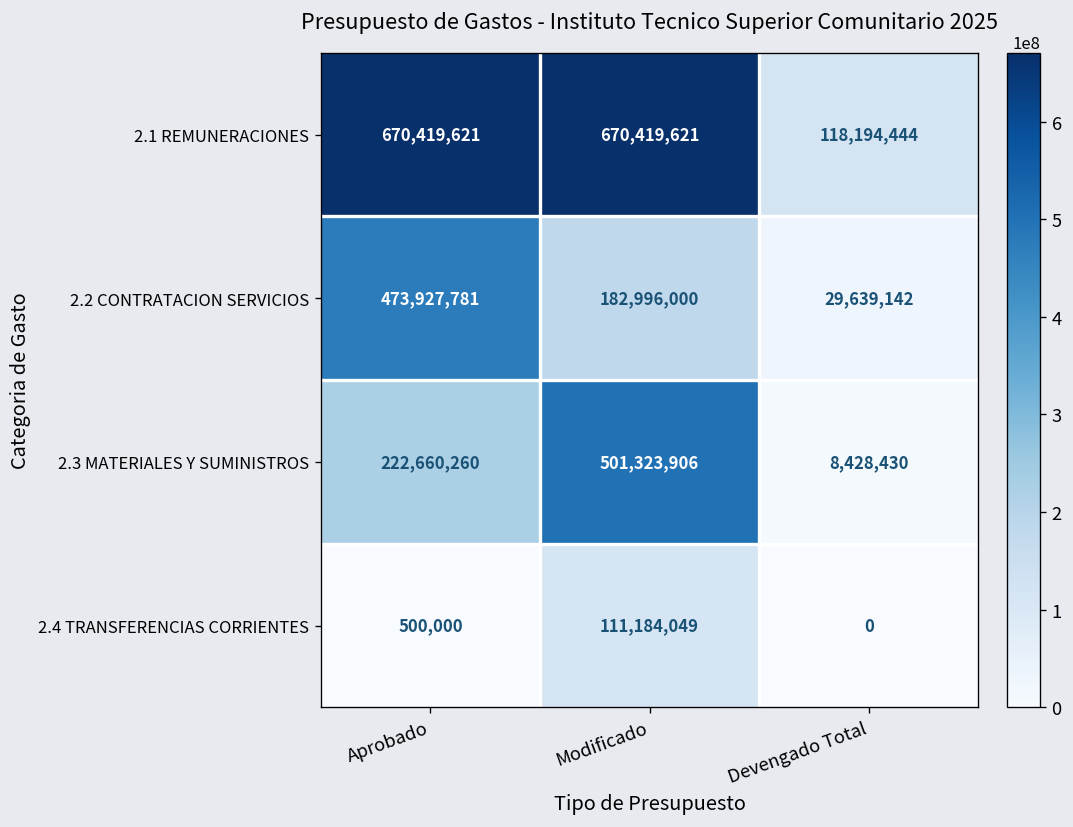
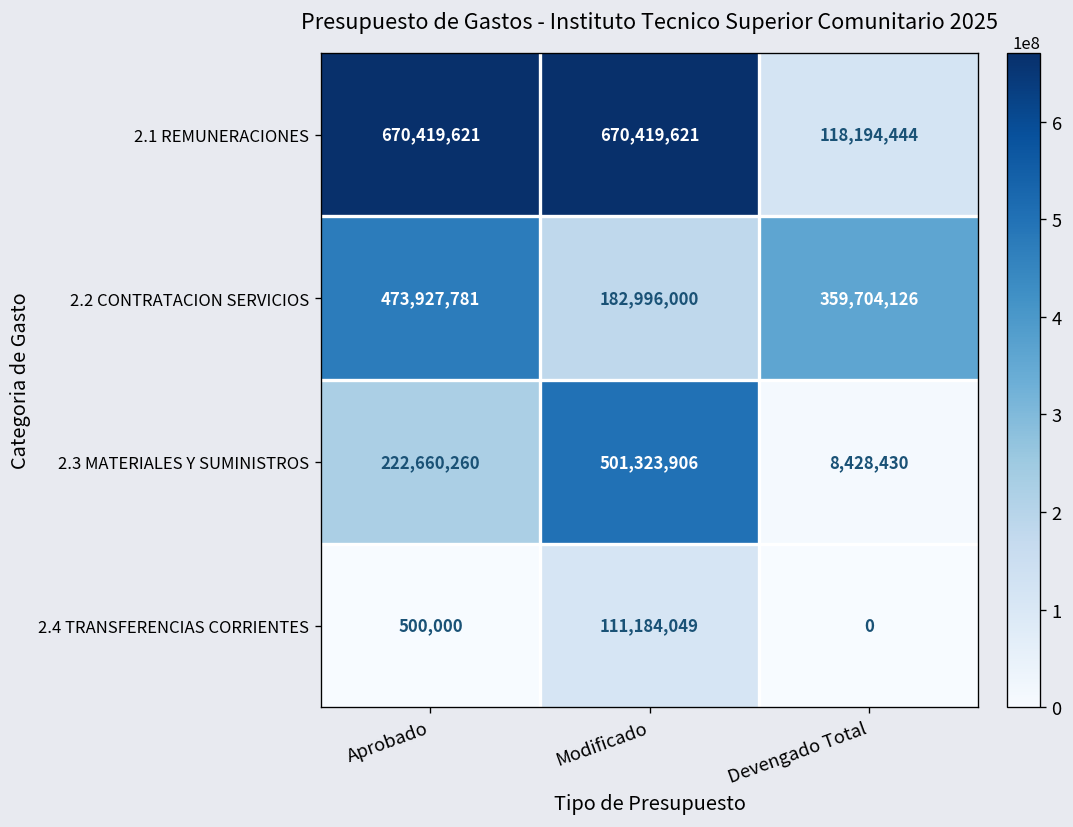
  {
    "2.1 REMUNERACIONES": {
      "Aprobado": "670,419,621",
      "Modificado": "670,419,621",
      "Devengado Total": "118,194,444"
    },
    "2.2 CONTRATACION SERVICIOS": {
      "Aprobado": "473,927,781",
      "Modificado": "182,996,000",
-     "Devengado Total": "29,639,142"
+     "Devengado Total": "359,704,126"
    },
    "2.3 MATERIALES Y SUMINISTROS": {
      "Aprobado": "222,660,260",
      "Modificado": "501,323,906",
      "Devengado Total": "8,428,430"
    },
    "2.4 TRANSFERENCIAS CORRIENTES": {
      "Aprobado": "500,000",
      "Modificado": "111,184,049",
      "Devengado Total": "0"
    }
  }
